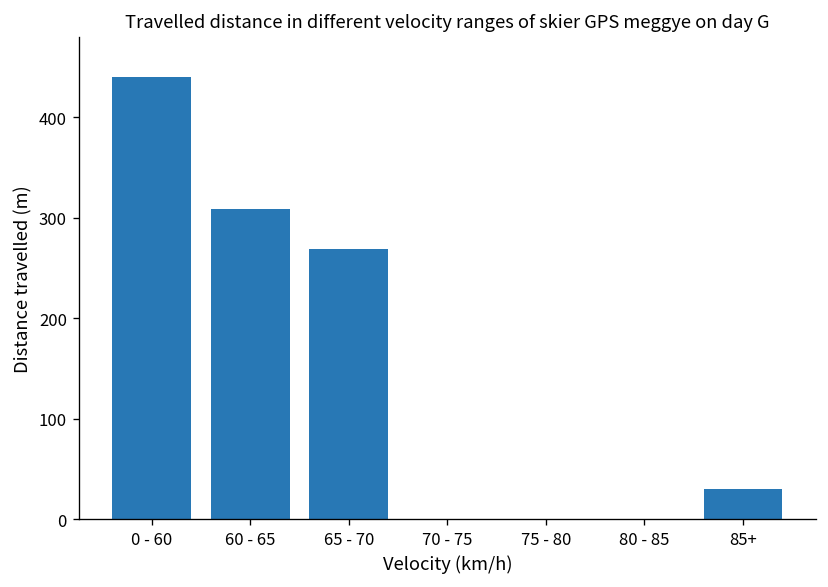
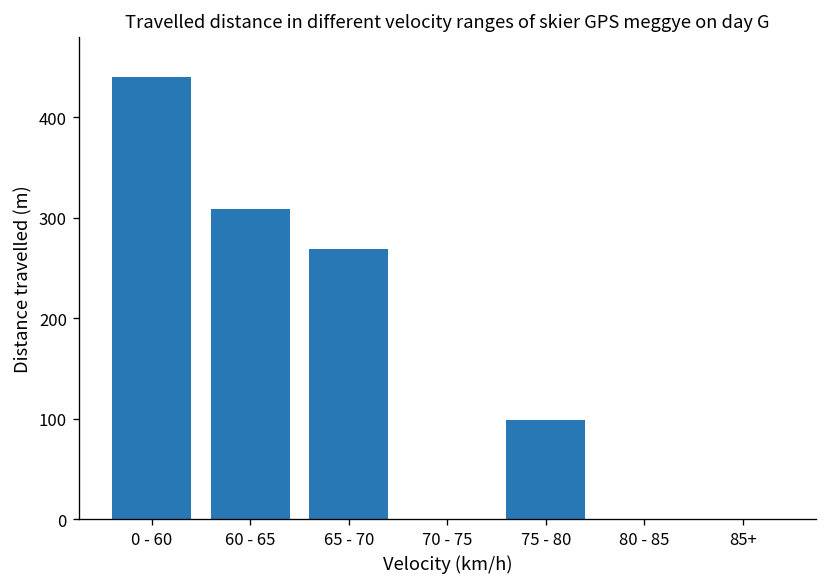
  {
    "0 - 60": 440,
    "60 - 65": 310,
    "65 - 70": 270,
    "70 - 75": 0,
-   "75 - 80": 0,
+   "75 - 80": 100,
    "80 - 85": 0,
-   "85+": 30
+   "85+": 0
  }
